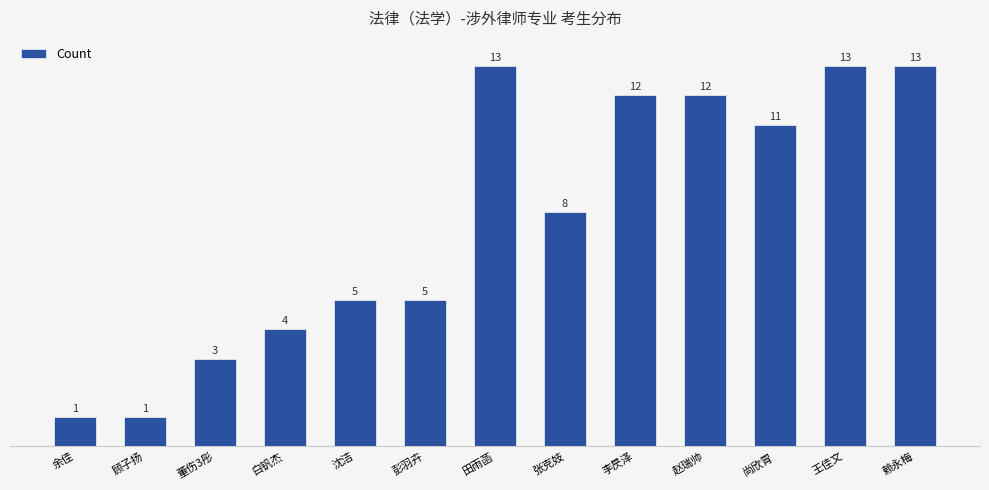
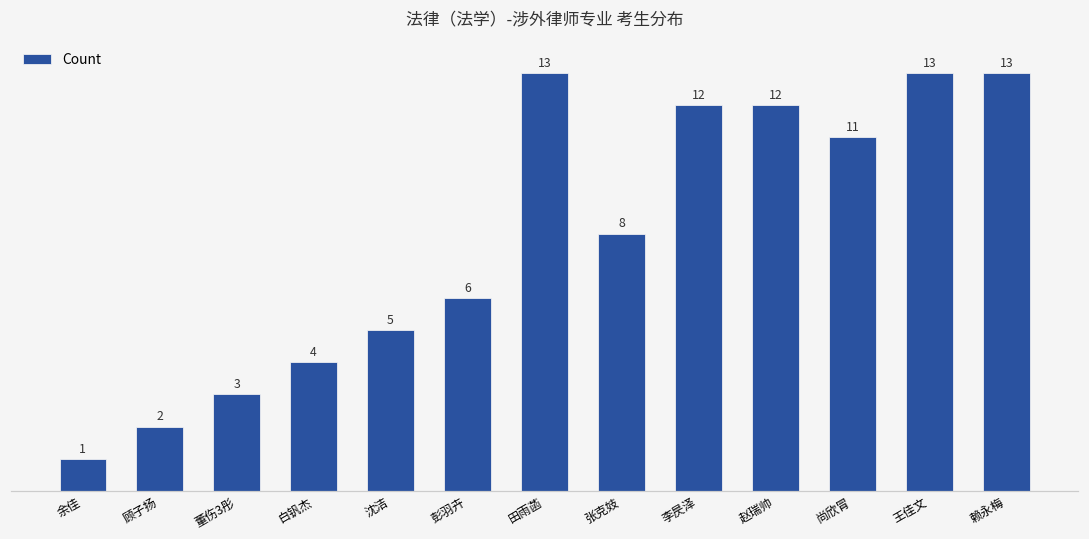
  {
    "余佳": 1,
-   "顾子扬": 1,
+   "顾子扬": 2,
    "董伤3彤": 3,
    "白钒杰": 4,
    "沈洁": 5,
-   "彭羽卉": 5,
+   "彭羽卉": 6,
    "田雨菡": 13,
    "张克妓": 8,
    "李昃泽": 12,
    "赵瑞帅": 12,
    "尚欣冐": 11,
    "王佳文": 13,
    "赖永梅": 13
  }
